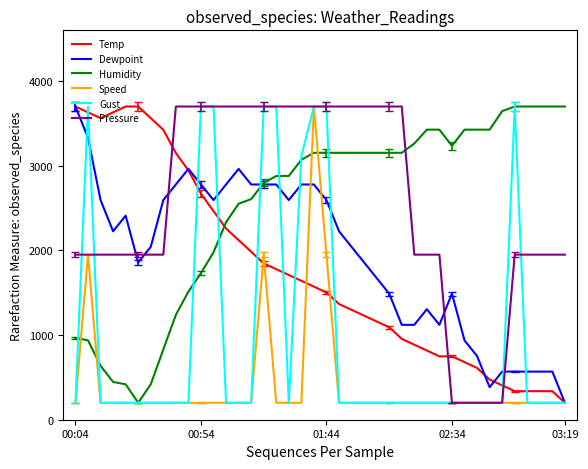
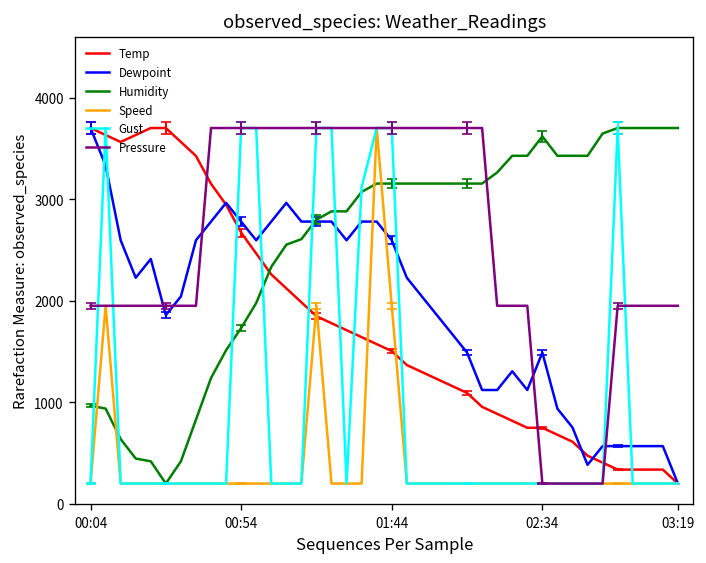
  {
    "Temp": {
      "00:54": 2700
    },
    "Dewpoint": {
      "00:54": 2800,
      "01:44": 2600
    },
    "Humidity": {
      "01:44": 3200,
-     "02:34": 3200,
+     "02:34": 3600,
      "03:19": 3700
    },
    "Pressure": {
      "03:19": 1900
    }
  }
